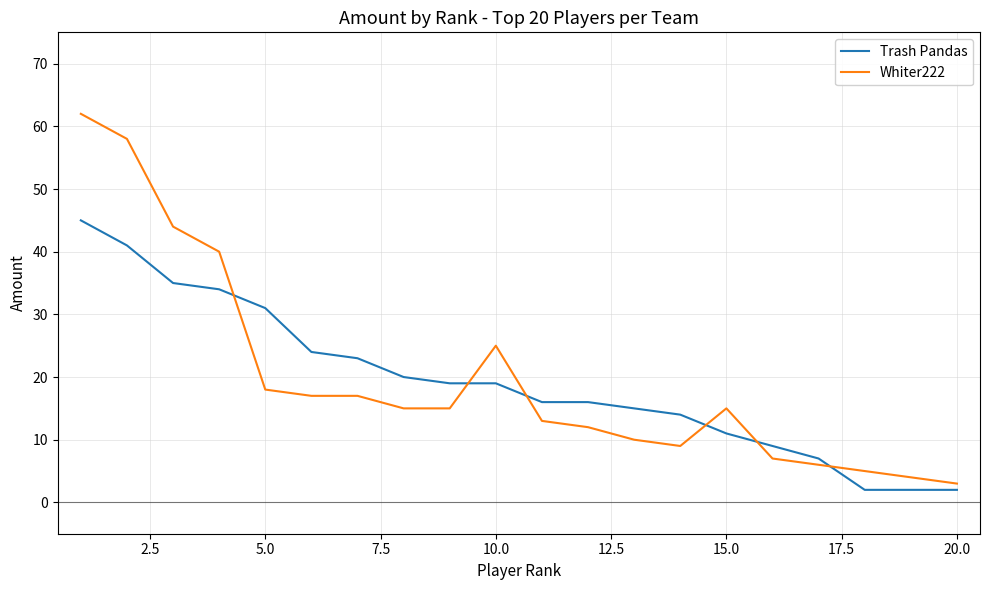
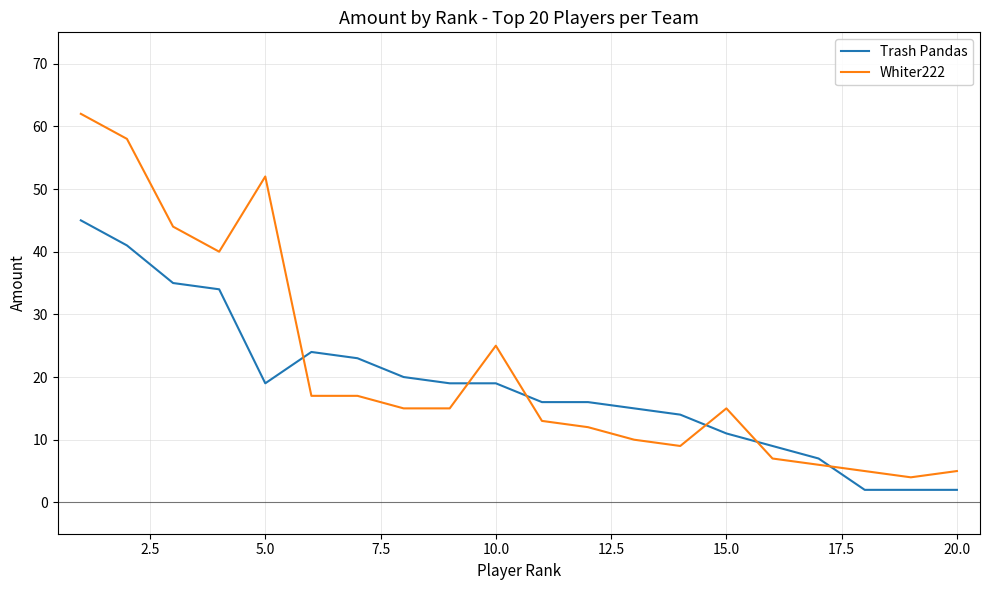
  {
    "Trash Pandas": {
-     "5.0": 31,
+     "5.0": 19,
      "10.0": 19,
      "15.0": 11,
      "20.0": 2
    },
    "Whiter222": {
-     "5.0": 18,
+     "5.0": 52,
      "10.0": 25,
      "15.0": 15,
-     "20.0": 3
+     "20.0": 5
    }
  }
